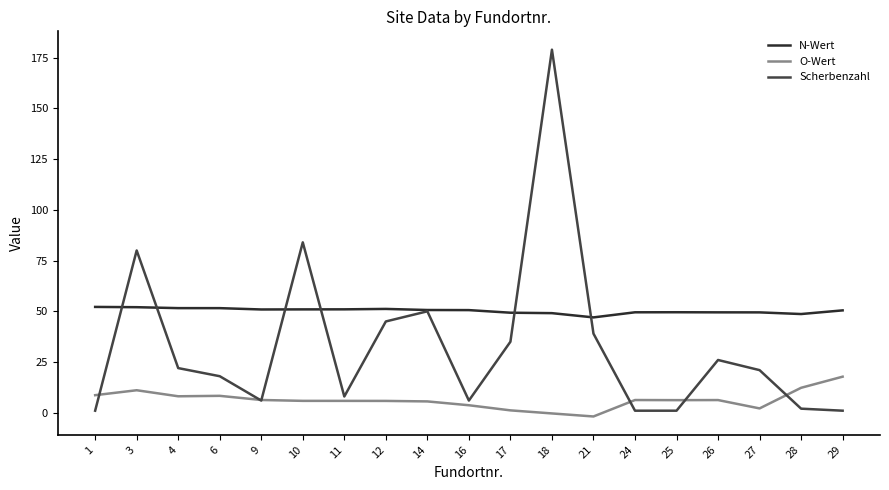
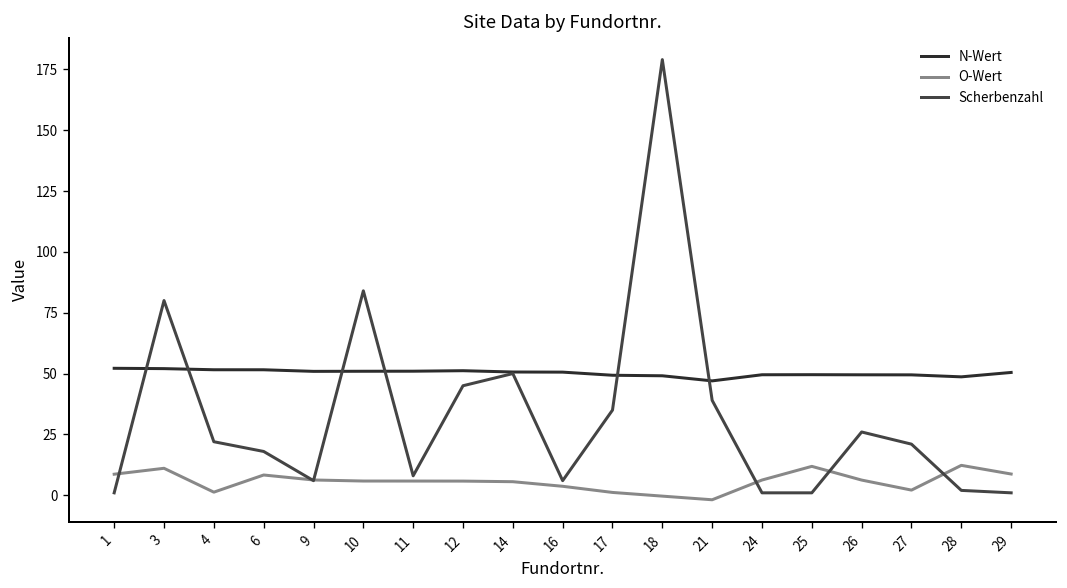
  {
    "O-Wert": {
      "1": 9,
      "3": 11,
-     "4": 8,
+     "4": 1,
      "6": 8,
      "10": 6,
      "11": 6,
      "12": 6,
      "14": 6,
      "16": 4,
      "17": 1,
      "18": 0,
      "21": -2,
      "24": 6,
-     "25": 6,
+     "25": 12,
      "26": 6,
      "27": 2,
      "28": 12,
-     "29": 18
+     "29": 9
    }
  }
